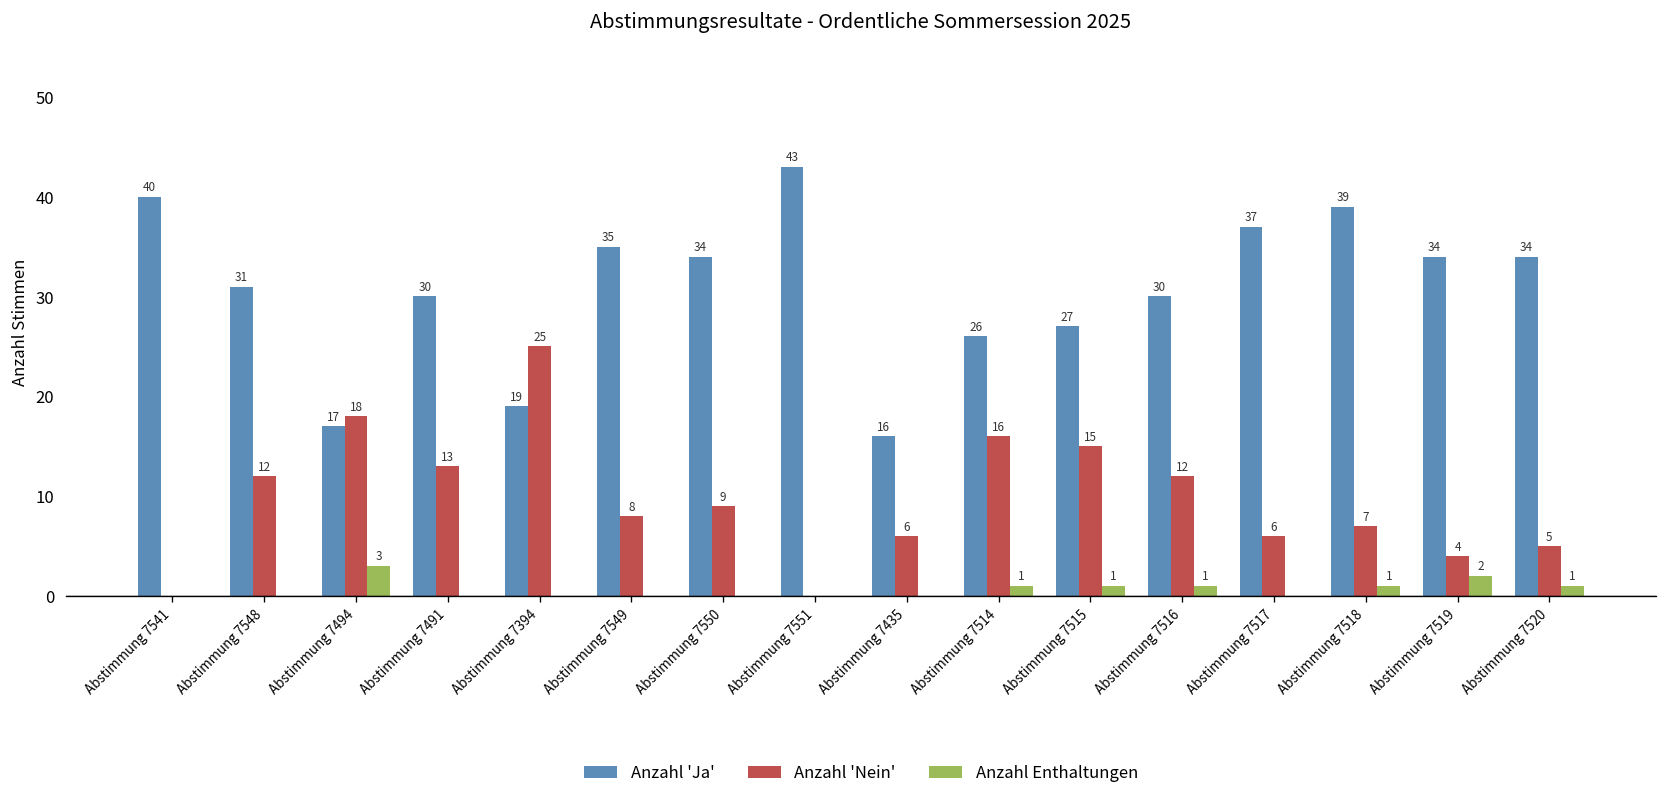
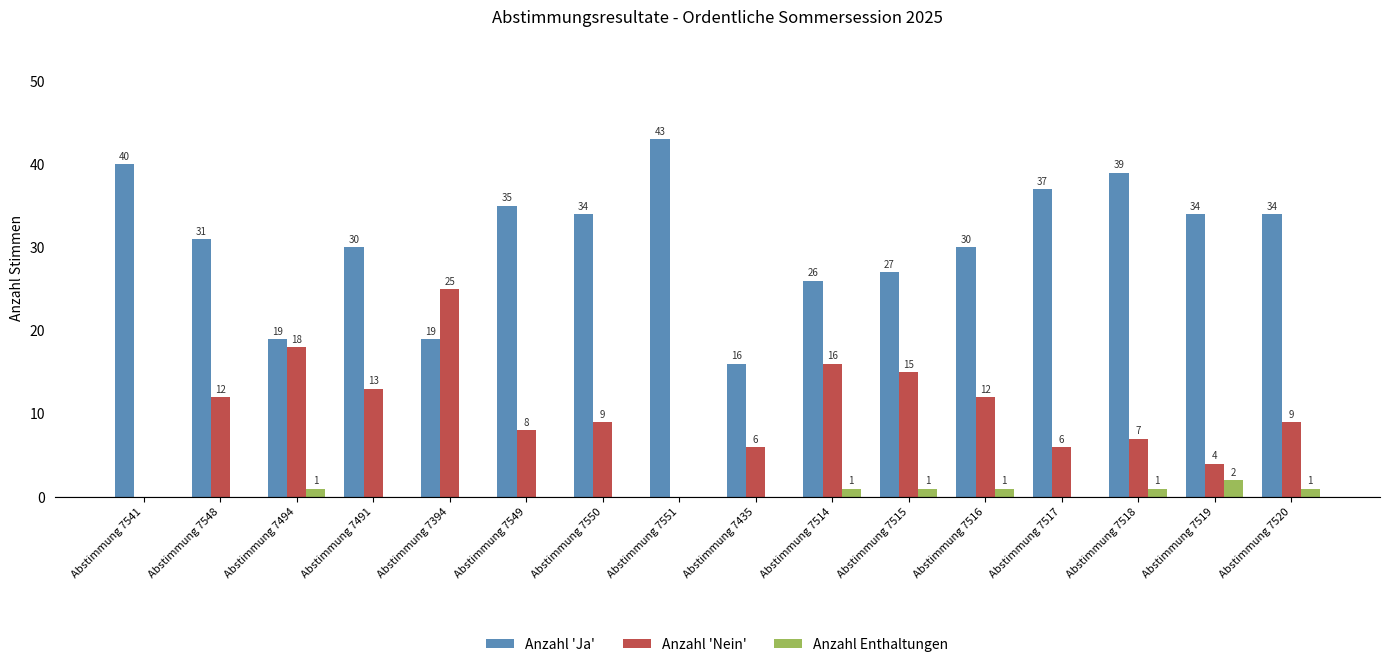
  {
    "Anzahl 'Ja'": {
      "Abstimmung 7541": 40,
      "Abstimmung 7548": 31,
-     "Abstimmung 7494": 17,
+     "Abstimmung 7494": 19,
      "Abstimmung 7491": 30,
      "Abstimmung 7394": 19,
      "Abstimmung 7549": 35,
      "Abstimmung 7550": 34,
      "Abstimmung 7551": 43,
      "Abstimmung 7435": 16,
      "Abstimmung 7514": 26,
      "Abstimmung 7515": 27,
      "Abstimmung 7516": 30,
      "Abstimmung 7517": 37,
      "Abstimmung 7518": 39,
      "Abstimmung 7519": 34,
      "Abstimmung 7520": 34
    },
    "Anzahl 'Nein'": {
      "Abstimmung 7548": 12,
      "Abstimmung 7494": 18,
      "Abstimmung 7491": 13,
      "Abstimmung 7394": 25,
      "Abstimmung 7549": 8,
      "Abstimmung 7550": 9,
      "Abstimmung 7435": 6,
      "Abstimmung 7514": 16,
      "Abstimmung 7515": 15,
      "Abstimmung 7516": 12,
      "Abstimmung 7517": 6,
      "Abstimmung 7518": 7,
      "Abstimmung 7519": 4,
-     "Abstimmung 7520": 5
+     "Abstimmung 7520": 9
    },
    "Anzahl Enthaltungen": {
-     "Abstimmung 7494": 3,
+     "Abstimmung 7494": 1,
      "Abstimmung 7514": 1,
      "Abstimmung 7515": 1,
      "Abstimmung 7516": 1,
      "Abstimmung 7518": 1,
      "Abstimmung 7519": 2,
      "Abstimmung 7520": 1
    }
  }
